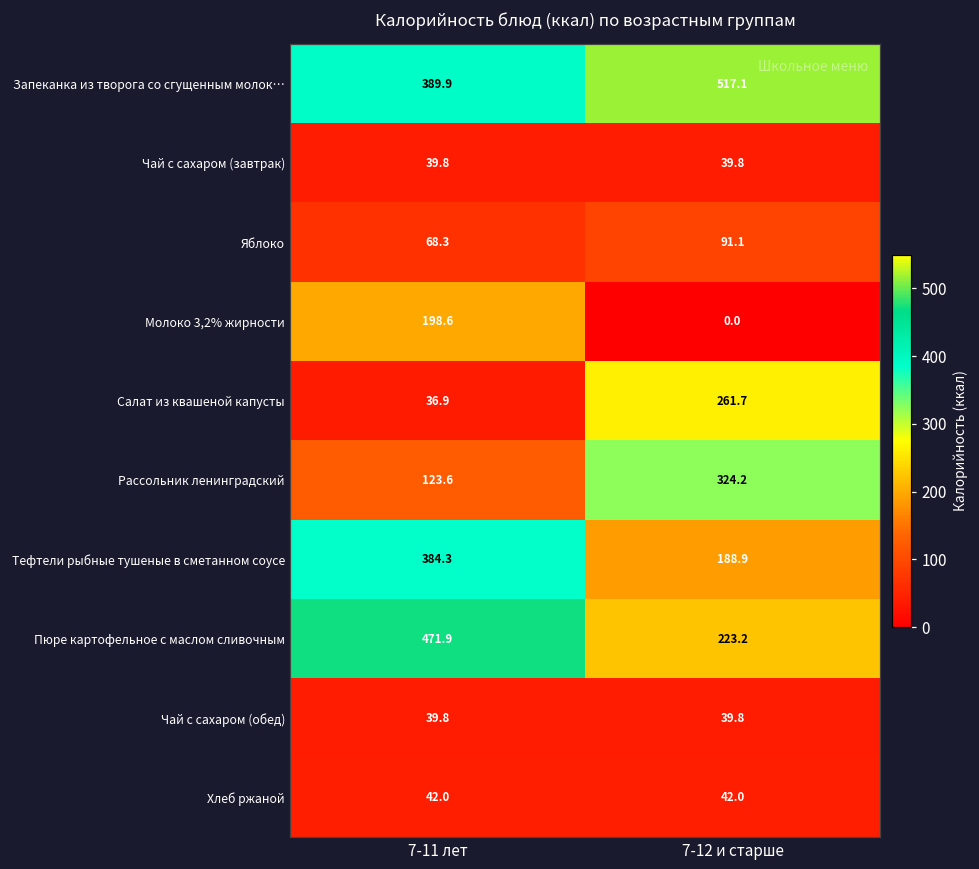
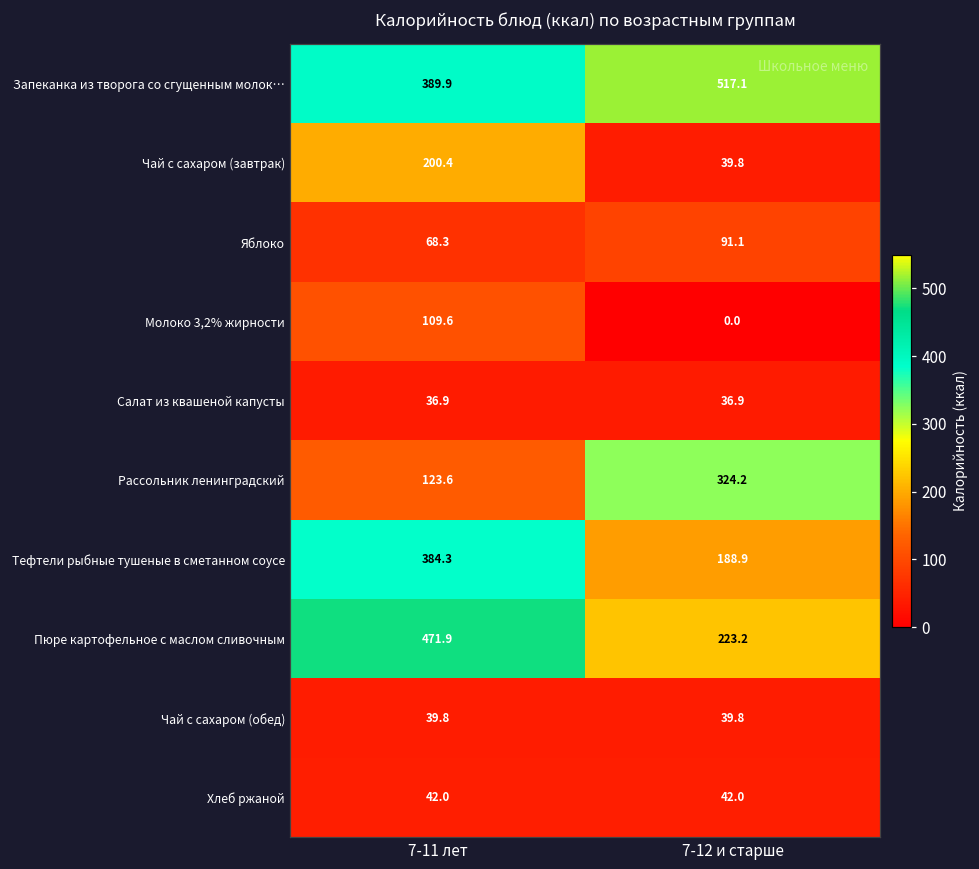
  {
    "Запеканка из творога со сгущенным молок…": {
      "7-11 лет": 389.9
    },
    "Чай с сахаром (завтрак)": {
-     "7-11 лет": 39.8,
+     "7-11 лет": 200.4,
      "7-12 и старше": 39.8
    },
    "Яблоко": {
      "7-11 лет": 68.3,
      "7-12 и старше": 91.1
    },
    "Молоко 3,2% жирности": {
-     "7-11 лет": 198.6,
+     "7-11 лет": 109.6,
      "7-12 и старше": 0.0
    },
    "Салат из квашеной капусты": {
      "7-11 лет": 36.9,
-     "7-12 и старше": 261.7
+     "7-12 и старше": 36.9
    },
    "Рассольник ленинградский": {
      "7-11 лет": 123.6,
      "7-12 и старше": 324.2
    },
    "Тефтели рыбные тушеные в сметанном соусе": {
      "7-11 лет": 384.3,
      "7-12 и старше": 188.9
    },
    "Пюре картофельное с маслом сливочным": {
      "7-11 лет": 471.9,
      "7-12 и старше": 223.2
    },
    "Чай с сахаром (обед)": {
      "7-11 лет": 39.8,
      "7-12 и старше": 39.8
    },
    "Хлеб ржаной": {
      "7-11 лет": 42.0,
      "7-12 и старше": 42.0
    }
  }
